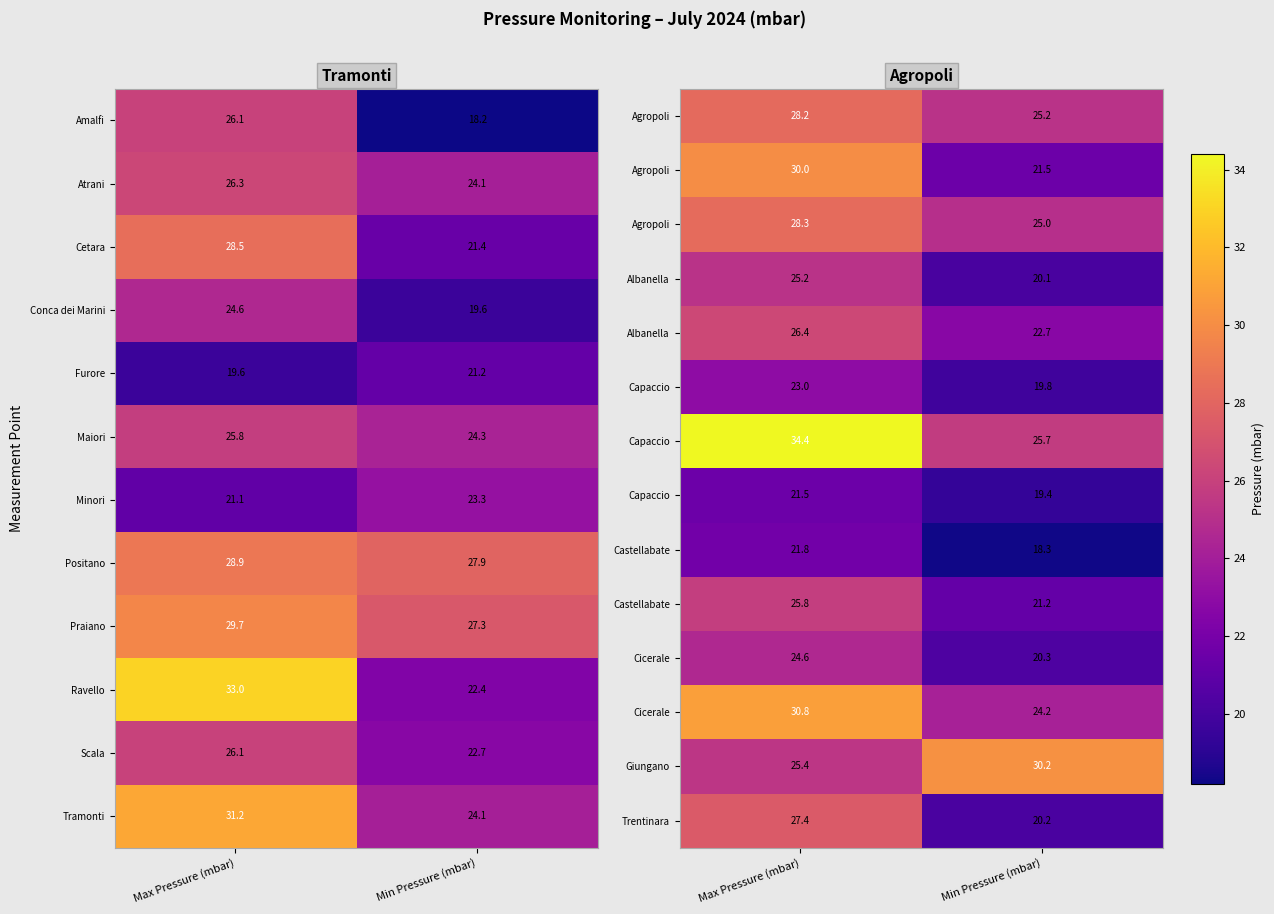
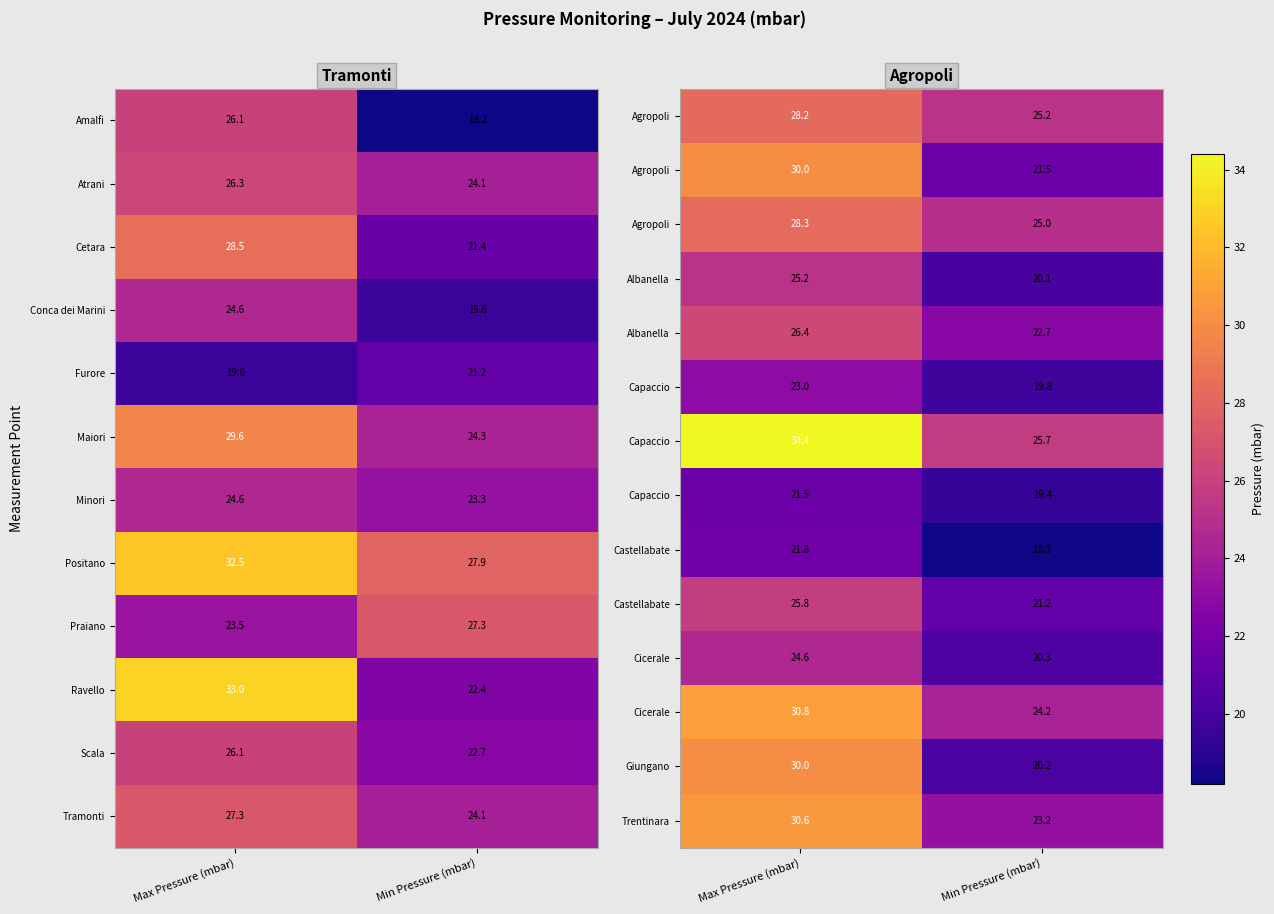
  {
    "Tramonti": {
      "Amalfi": {
        "Max Pressure (mbar)": 26.1,
        "Min Pressure (mbar)": 18.2
      },
      "Atrani": {
        "Max Pressure (mbar)": 26.3,
        "Min Pressure (mbar)": 24.1
      },
      "Cetara": {
        "Max Pressure (mbar)": 28.5,
        "Min Pressure (mbar)": 21.4
      },
      "Conca dei Marini": {
        "Max Pressure (mbar)": 24.6,
        "Min Pressure (mbar)": 19.6
      },
      "Furore": {
        "Max Pressure (mbar)": 19.6,
        "Min Pressure (mbar)": 21.2
      },
      "Maiori": {
-       "Max Pressure (mbar)": 25.8,
+       "Max Pressure (mbar)": 29.6,
        "Min Pressure (mbar)": 24.3
      },
      "Minori": {
-       "Max Pressure (mbar)": 21.1,
+       "Max Pressure (mbar)": 24.6,
        "Min Pressure (mbar)": 23.3
      },
      "Positano": {
-       "Max Pressure (mbar)": 28.9,
+       "Max Pressure (mbar)": 32.5,
        "Min Pressure (mbar)": 27.9
      },
      "Praiano": {
-       "Max Pressure (mbar)": 29.7,
+       "Max Pressure (mbar)": 23.5,
        "Min Pressure (mbar)": 27.3
      },
      "Ravello": {
        "Max Pressure (mbar)": 33.0,
        "Min Pressure (mbar)": 22.4
      },
      "Scala": {
        "Max Pressure (mbar)": 26.1,
        "Min Pressure (mbar)": 22.7
      },
      "Tramonti": {
-       "Max Pressure (mbar)": 31.2,
+       "Max Pressure (mbar)": 27.3,
        "Min Pressure (mbar)": 24.1
      }
    },
    "Agropoli": {
      "Giungano": {
-       "Max Pressure (mbar)": 25.4,
-       "Min Pressure (mbar)": 30.2
+       "Max Pressure (mbar)": 30.0,
+       "Min Pressure (mbar)": 20.2
      },
      "Trentinara": {
-       "Max Pressure (mbar)": 27.4,
-       "Min Pressure (mbar)": 20.2
+       "Max Pressure (mbar)": 30.6,
+       "Min Pressure (mbar)": 23.2
      }
    }
  }
